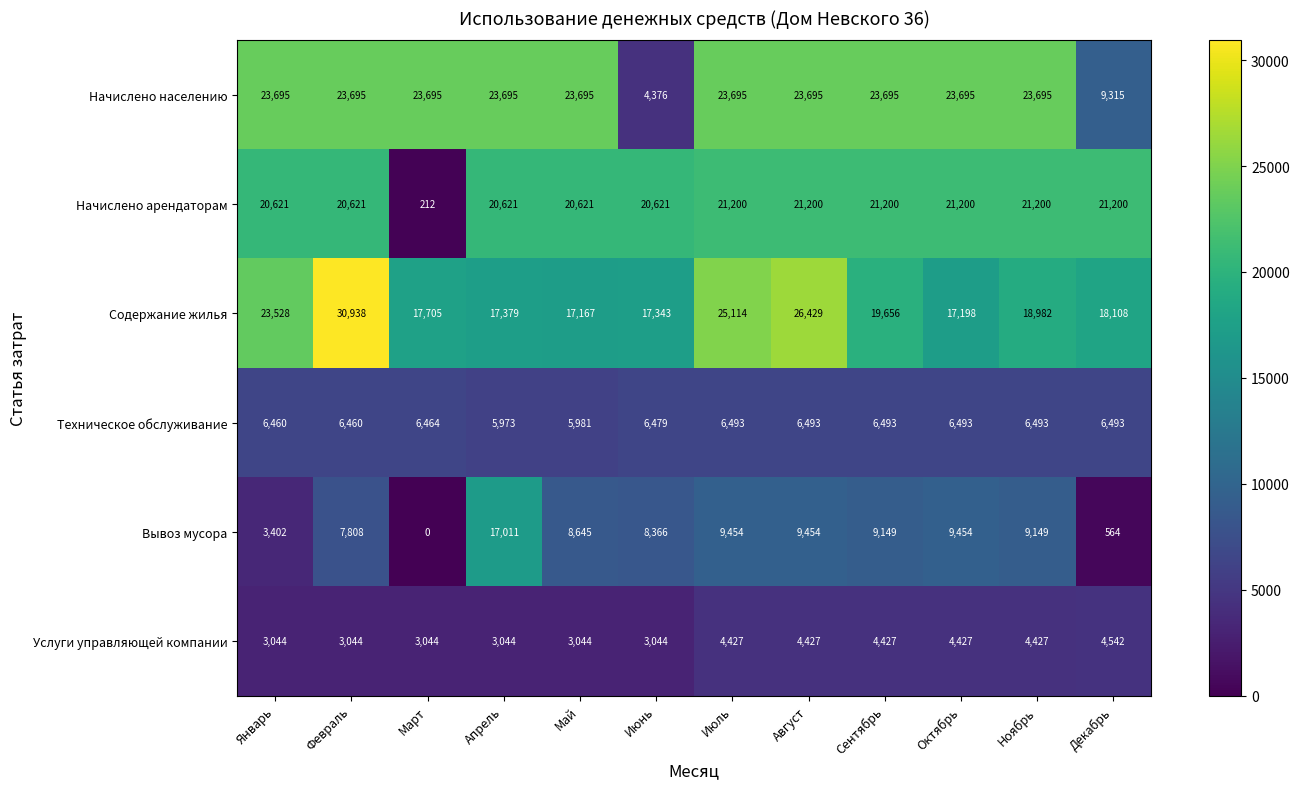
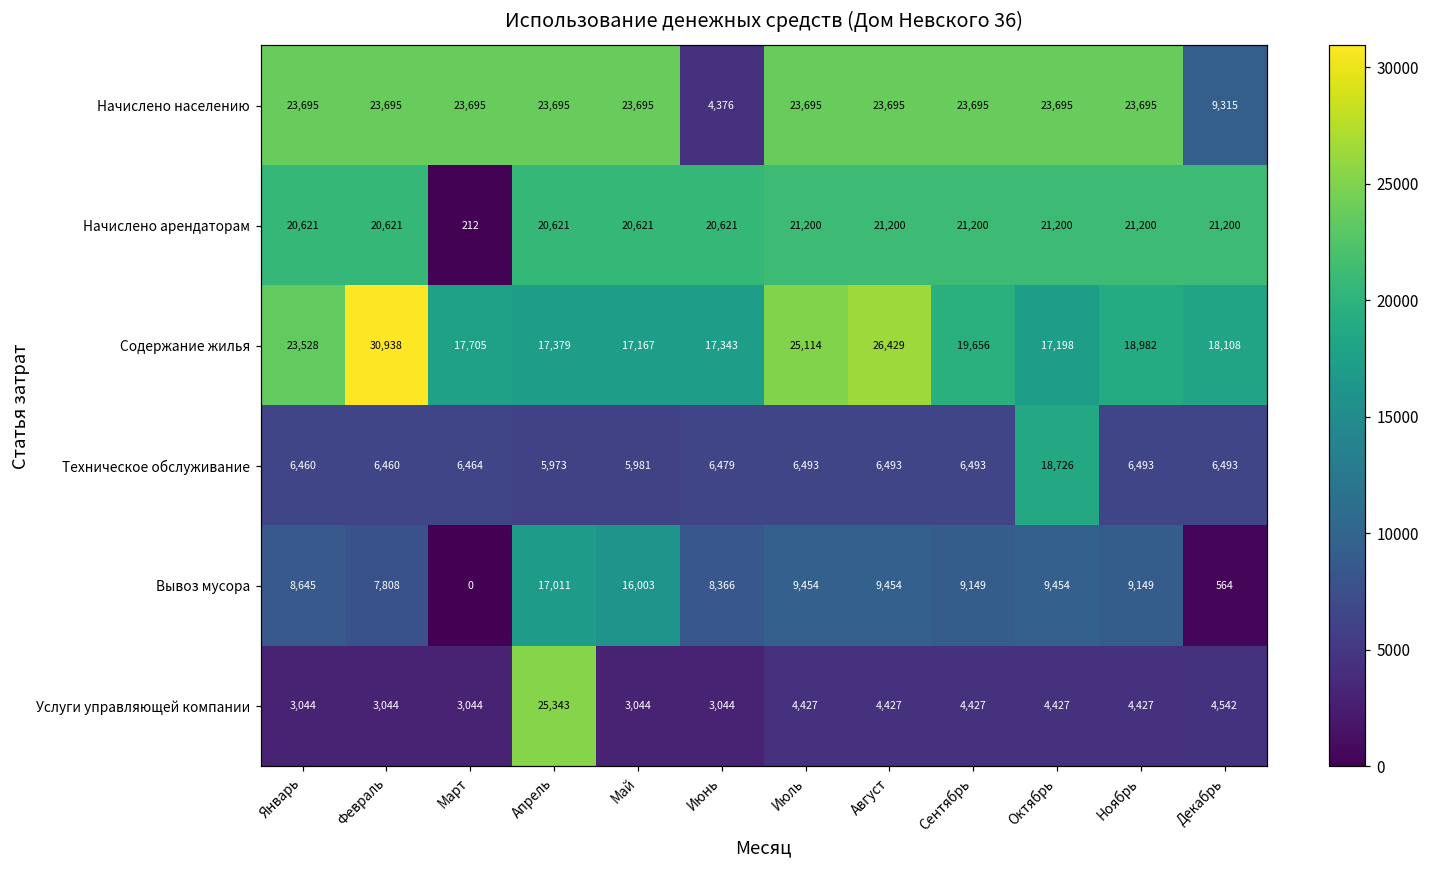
  {
    "Начислено населению": {
      "Январь": "23,695",
      "Февраль": "23,695",
      "Март": "23,695",
      "Апрель": "23,695",
      "Май": "23,695",
      "Июнь": "4,376",
      "Июль": "23,695",
      "Август": "23,695",
      "Сентябрь": "23,695",
      "Октябрь": "23,695",
      "Ноябрь": "23,695",
      "Декабрь": "9,315"
    },
    "Начислено арендаторам": {
      "Январь": "20,621",
      "Февраль": "20,621",
      "Март": "212",
      "Апрель": "20,621",
      "Май": "20,621",
      "Июнь": "20,621",
      "Июль": "21,200",
      "Август": "21,200",
      "Сентябрь": "21,200",
      "Октябрь": "21,200",
      "Ноябрь": "21,200",
      "Декабрь": "21,200"
    },
    "Содержание жилья": {
      "Январь": "23,528",
      "Февраль": "30,938",
      "Март": "17,705",
      "Апрель": "17,379",
      "Май": "17,167",
      "Июнь": "17,343",
      "Июль": "25,114",
      "Август": "26,429",
      "Сентябрь": "19,656",
      "Октябрь": "17,198",
      "Ноябрь": "18,982",
      "Декабрь": "18,108"
    },
    "Техническое обслуживание": {
      "Январь": "6,460",
      "Февраль": "6,460",
      "Март": "6,464",
      "Апрель": "5,973",
      "Май": "5,981",
      "Июнь": "6,479",
      "Июль": "6,493",
      "Август": "6,493",
      "Сентябрь": "6,493",
-     "Октябрь": "6,493",
+     "Октябрь": "18,726",
      "Ноябрь": "6,493",
      "Декабрь": "6,493"
    },
    "Вывоз мусора": {
-     "Январь": "3,402",
+     "Январь": "8,645",
      "Февраль": "7,808",
      "Март": "0",
      "Апрель": "17,011",
-     "Май": "8,645",
+     "Май": "16,003",
      "Июнь": "8,366",
      "Июль": "9,454",
      "Август": "9,454",
      "Сентябрь": "9,149",
      "Октябрь": "9,454",
      "Ноябрь": "9,149",
      "Декабрь": "564"
    },
    "Услуги управляющей компании": {
      "Январь": "3,044",
      "Февраль": "3,044",
      "Март": "3,044",
-     "Апрель": "3,044",
+     "Апрель": "25,343",
      "Май": "3,044",
      "Июнь": "3,044",
      "Июль": "4,427",
      "Август": "4,427",
      "Сентябрь": "4,427",
      "Октябрь": "4,427",
      "Ноябрь": "4,427",
      "Декабрь": "4,542"
    }
  }
